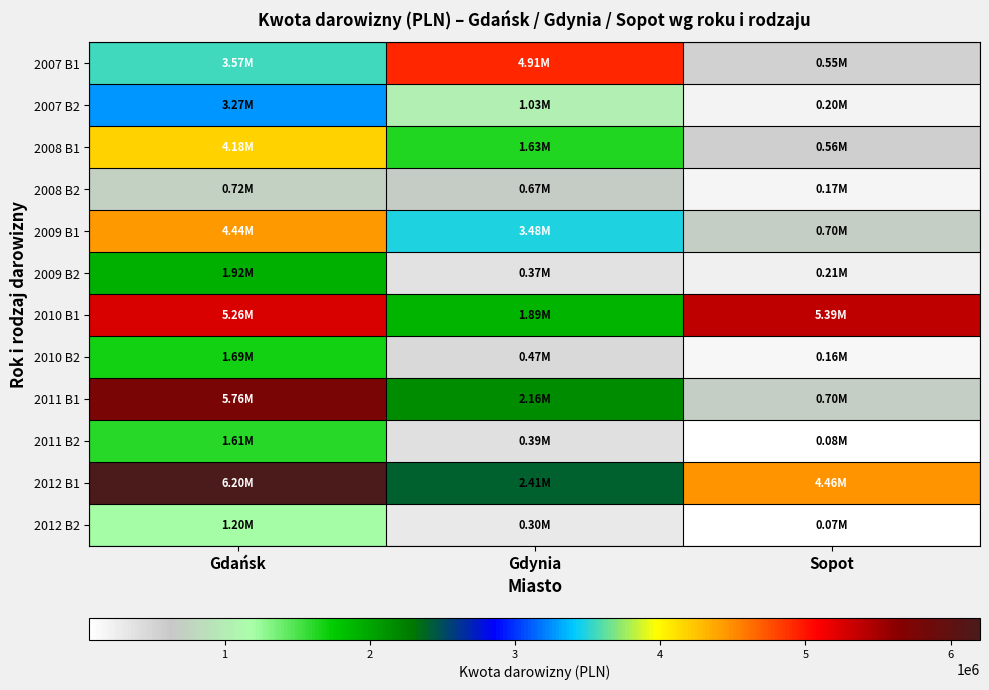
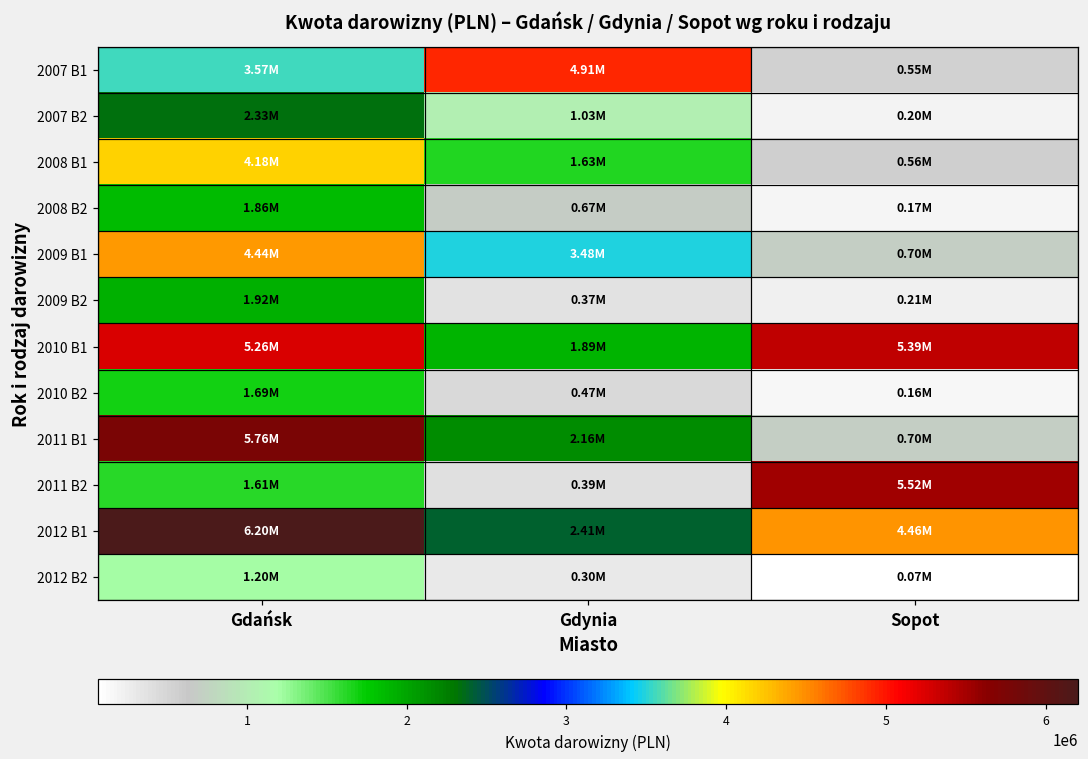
  {
    "2007 B1": {
      "Gdańsk": "3.57M",
      "Gdynia": "4.91M",
      "Sopot": "0.55M"
    },
    "2007 B2": {
-     "Gdańsk": "3.27M",
+     "Gdańsk": "2.33M",
      "Gdynia": "1.03M",
      "Sopot": "0.20M"
    },
    "2008 B1": {
      "Gdańsk": "4.18M",
      "Gdynia": "1.63M",
      "Sopot": "0.56M"
    },
    "2008 B2": {
-     "Gdańsk": "0.72M",
+     "Gdańsk": "1.86M",
      "Gdynia": "0.67M",
      "Sopot": "0.17M"
    },
    "2009 B1": {
      "Gdańsk": "4.44M",
      "Gdynia": "3.48M",
      "Sopot": "0.70M"
    },
    "2009 B2": {
      "Gdańsk": "1.92M",
      "Gdynia": "0.37M",
      "Sopot": "0.21M"
    },
    "2010 B1": {
      "Gdańsk": "5.26M",
      "Gdynia": "1.89M",
      "Sopot": "5.39M"
    },
    "2010 B2": {
      "Gdańsk": "1.69M",
      "Gdynia": "0.47M",
      "Sopot": "0.16M"
    },
    "2011 B1": {
      "Gdańsk": "5.76M",
      "Gdynia": "2.16M",
      "Sopot": "0.70M"
    },
    "2011 B2": {
      "Gdańsk": "1.61M",
      "Gdynia": "0.39M",
-     "Sopot": "0.08M"
+     "Sopot": "5.52M"
    },
    "2012 B1": {
      "Gdańsk": "6.20M",
      "Gdynia": "2.41M",
      "Sopot": "4.46M"
    },
    "2012 B2": {
      "Gdańsk": "1.20M",
      "Gdynia": "0.30M",
      "Sopot": "0.07M"
    }
  }
